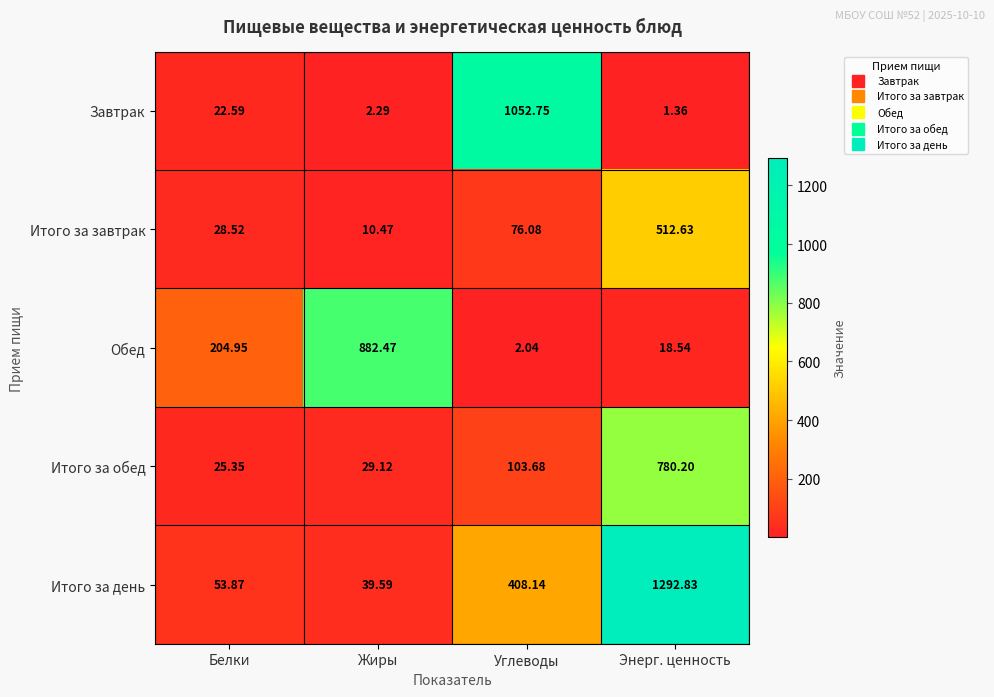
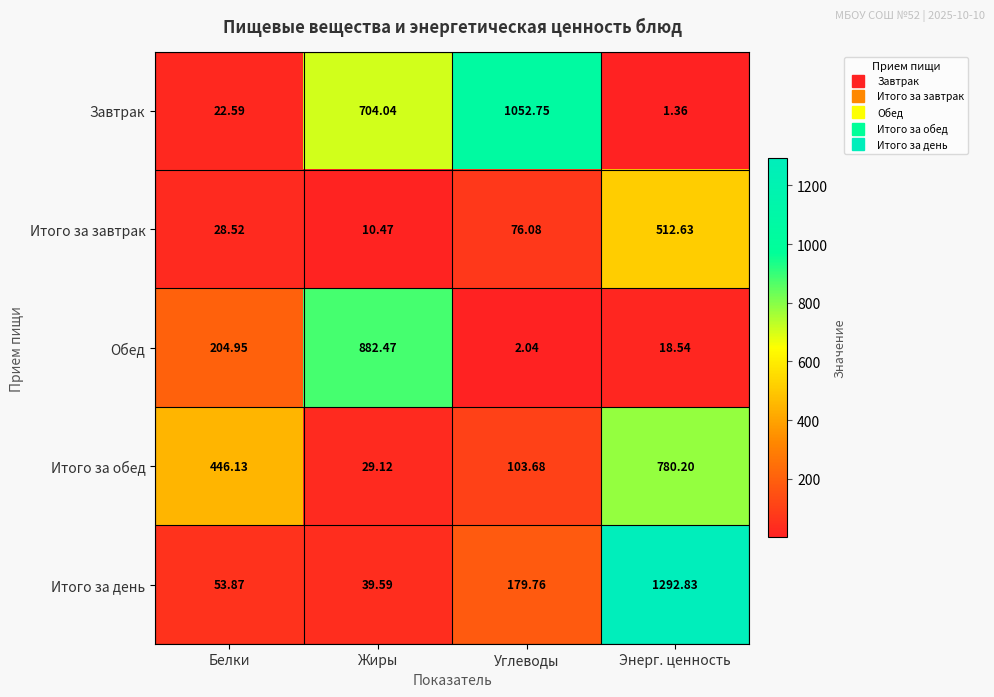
  {
    "Завтрак": {
      "Белки": 22.59,
-     "Жиры": 2.29,
+     "Жиры": 704.04,
      "Углеводы": 1052.75,
      "Энерг. ценность": 1.36
    },
    "Итого за завтрак": {
      "Белки": 28.52,
      "Жиры": 10.47,
      "Углеводы": 76.08,
      "Энерг. ценность": 512.63
    },
    "Обед": {
      "Белки": 204.95,
      "Жиры": 882.47,
      "Углеводы": 2.04,
      "Энерг. ценность": 18.54
    },
    "Итого за обед": {
-     "Белки": 25.35,
+     "Белки": 446.13,
      "Жиры": 29.12,
      "Углеводы": 103.68,
      "Энерг. ценность": 780.20
    },
    "Итого за день": {
      "Белки": 53.87,
      "Жиры": 39.59,
-     "Углеводы": 408.14,
+     "Углеводы": 179.76,
      "Энерг. ценность": 1292.83
    }
  }
